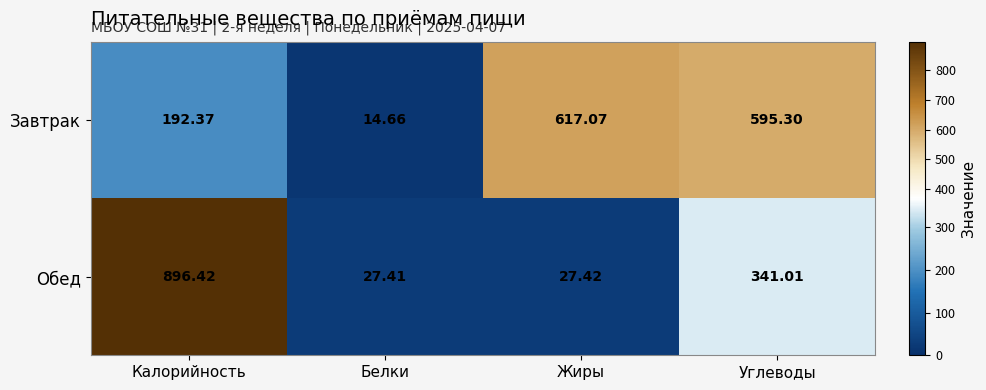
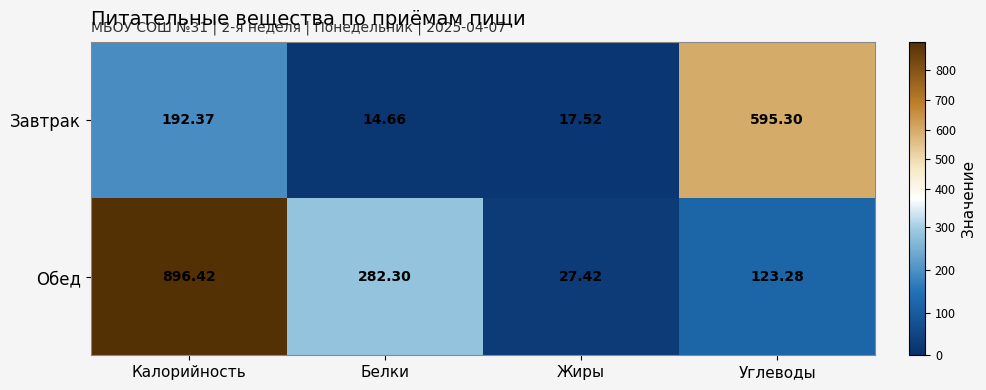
  {
    "Завтрак": {
      "Калорийность": 192.37,
      "Белки": 14.66,
-     "Жиры": 617.07,
+     "Жиры": 17.52,
      "Углеводы": 595.30
    },
    "Обед": {
      "Калорийность": 896.42,
-     "Белки": 27.41,
+     "Белки": 282.30,
      "Жиры": 27.42,
-     "Углеводы": 341.01
+     "Углеводы": 123.28
    }
  }
